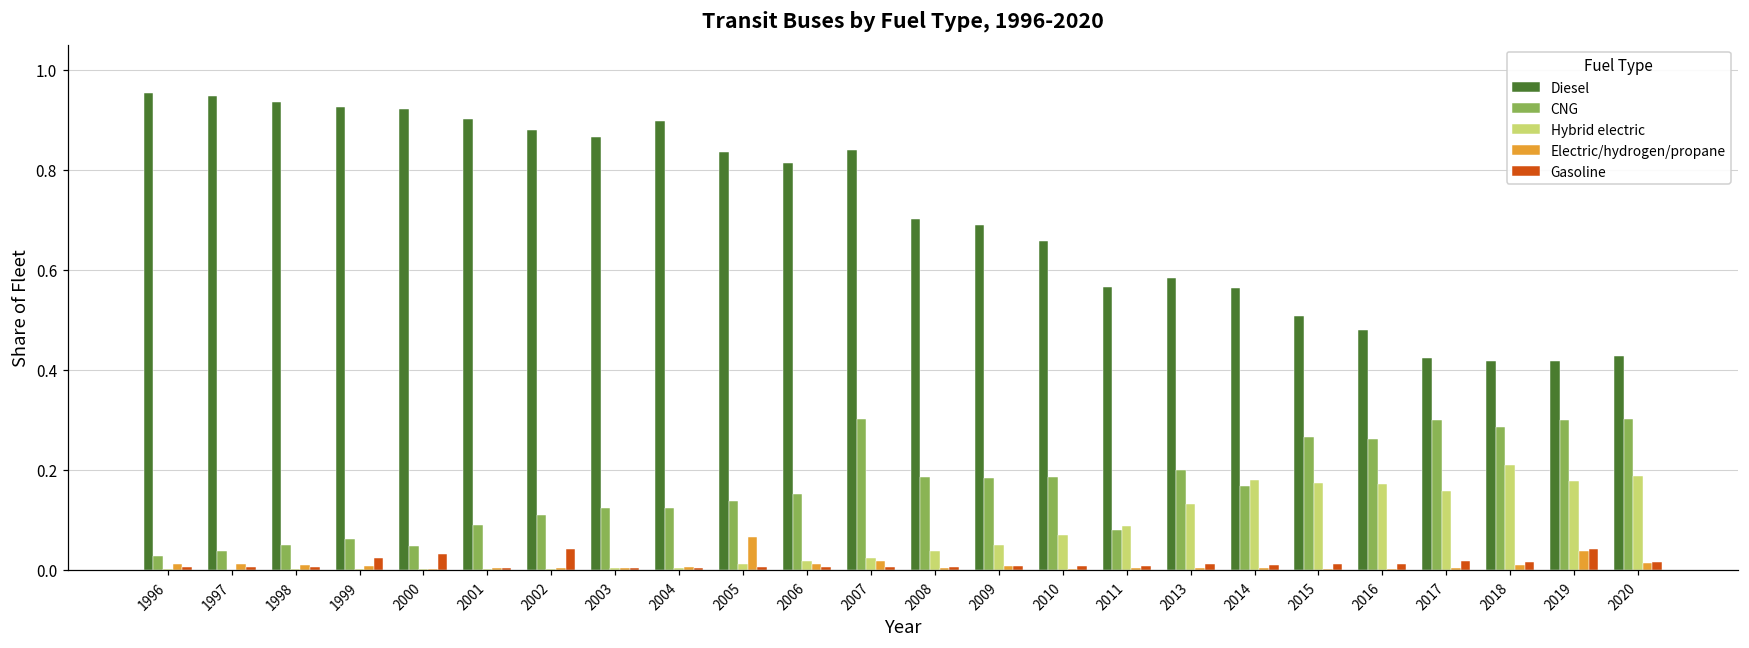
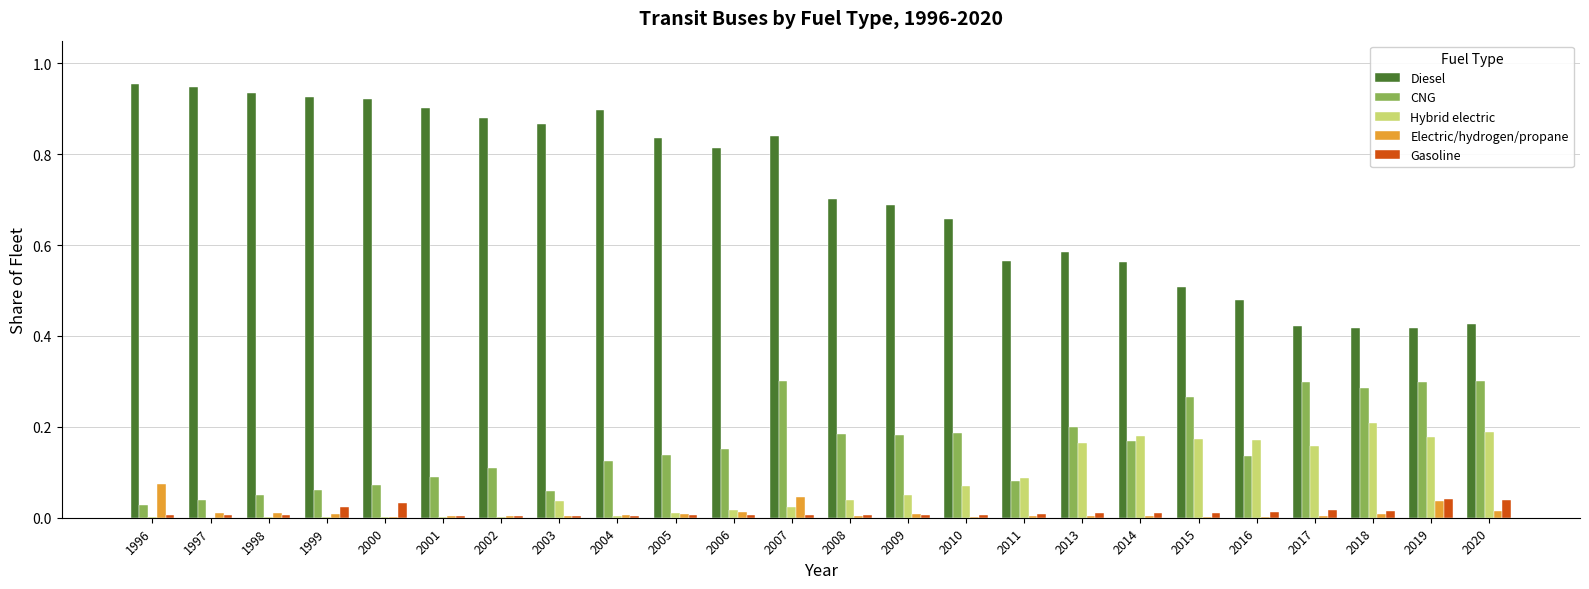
  {
    "Diesel": {
      "1996": 0.95,
      "1997": 0.95,
      "1998": 0.94,
      "1999": 0.93,
      "2000": 0.92,
      "2001": 0.90,
      "2002": 0.88,
      "2003": 0.87,
      "2004": 0.90,
      "2005": 0.84,
      "2006": 0.81,
      "2007": 0.84,
      "2008": 0.70,
      "2009": 0.69,
      "2010": 0.66,
      "2011": 0.57,
      "2013": 0.58,
      "2014": 0.56,
      "2015": 0.51,
      "2016": 0.48,
      "2017": 0.42,
      "2018": 0.42,
      "2019": 0.42,
      "2020": 0.43
    },
    "CNG": {
      "1996": 0.03,
      "1997": 0.04,
      "1998": 0.05,
      "1999": 0.06,
-     "2000": 0.05,
+     "2000": 0.07,
      "2001": 0.09,
      "2002": 0.11,
-     "2003": 0.12,
+     "2003": 0.06,
      "2004": 0.12,
      "2005": 0.14,
      "2006": 0.15,
      "2007": 0.30,
      "2008": 0.19,
      "2009": 0.18,
      "2010": 0.19,
      "2011": 0.08,
      "2013": 0.20,
      "2014": 0.17,
      "2015": 0.27,
-     "2016": 0.26,
+     "2016": 0.14,
      "2017": 0.30,
      "2018": 0.29,
      "2019": 0.30,
      "2020": 0.30
    },
    "Hybrid electric": {
      "1997": 0.00,
-     "2003": 0.00,
+     "2003": 0.04,
      "2005": 0.01,
      "2006": 0.02,
      "2007": 0.02,
      "2008": 0.04,
      "2009": 0.05,
      "2010": 0.07,
      "2011": 0.09,
-     "2013": 0.13,
+     "2013": 0.17,
      "2014": 0.18,
      "2015": 0.17,
      "2016": 0.17,
      "2017": 0.16,
      "2018": 0.21,
      "2019": 0.18,
      "2020": 0.19
    },
    "Electric/hydrogen/propane": {
-     "1996": 0.01,
+     "1996": 0.07,
      "1997": 0.01,
      "1998": 0.01,
      "1999": 0.01,
-     "2005": 0.07,
+     "2005": 0.01,
      "2006": 0.01,
-     "2007": 0.02,
+     "2007": 0.05,
      "2009": 0.01,
      "2018": 0.01,
      "2019": 0.04,
      "2020": 0.01
    },
    "Gasoline": {
      "1999": 0.02,
      "2000": 0.03,
-     "2002": 0.04,
+     "2002": 0.00,
      "2006": 0.01,
      "2007": 0.01,
      "2009": 0.01,
      "2010": 0.01,
      "2011": 0.01,
      "2013": 0.01,
      "2014": 0.01,
      "2015": 0.01,
      "2016": 0.01,
      "2017": 0.02,
      "2018": 0.02,
      "2019": 0.04,
-     "2020": 0.02
+     "2020": 0.04
    }
  }
